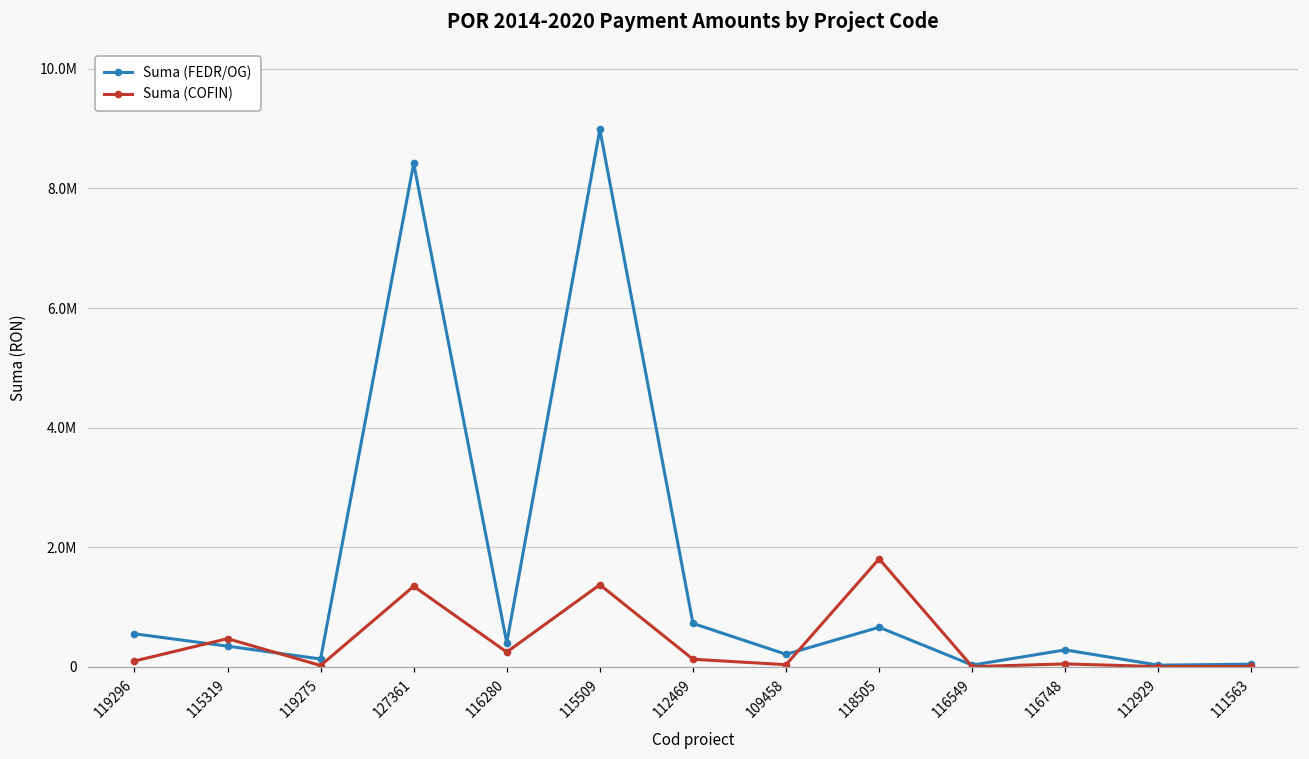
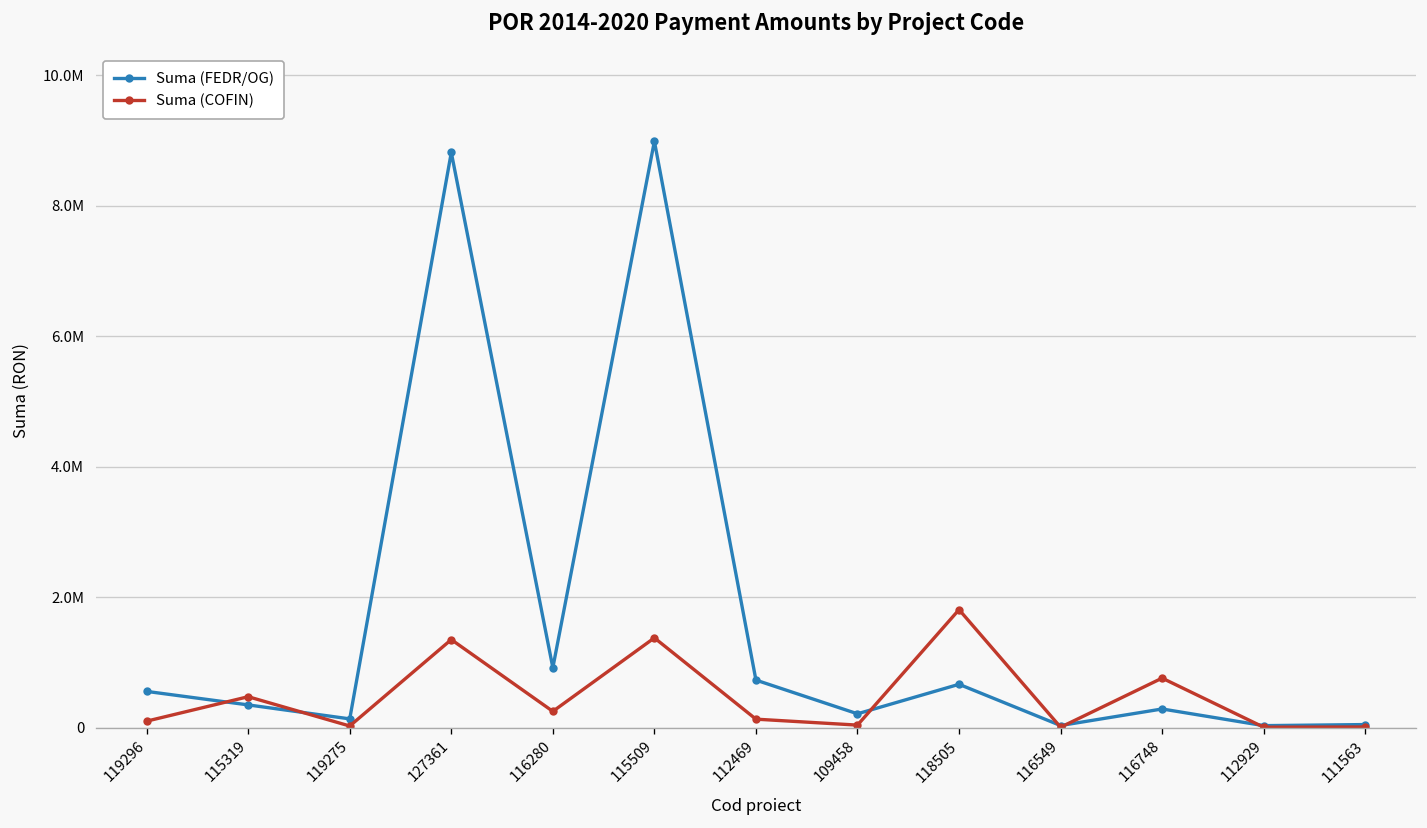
  {
    "Suma (FEDR/OG)": {
      "119296": 600000,
      "115319": 300000,
      "119275": 100000,
-     "127361": 8400000,
-     "116280": 400000,
+     "127361": 8800000,
+     "116280": 900000,
      "115509": 9000000,
      "112469": 700000,
      "109458": 200000,
      "118505": 700000,
      "116748": 300000
    },
    "Suma (COFIN)": {
      "119296": 100000,
      "115319": 500000,
      "119275": 0,
      "127361": 1300000,
      "116280": 200000,
      "115509": 1400000,
      "112469": 100000,
      "109458": 0,
      "118505": 1800000,
-     "116748": 100000
+     "116748": 800000
    }
  }
